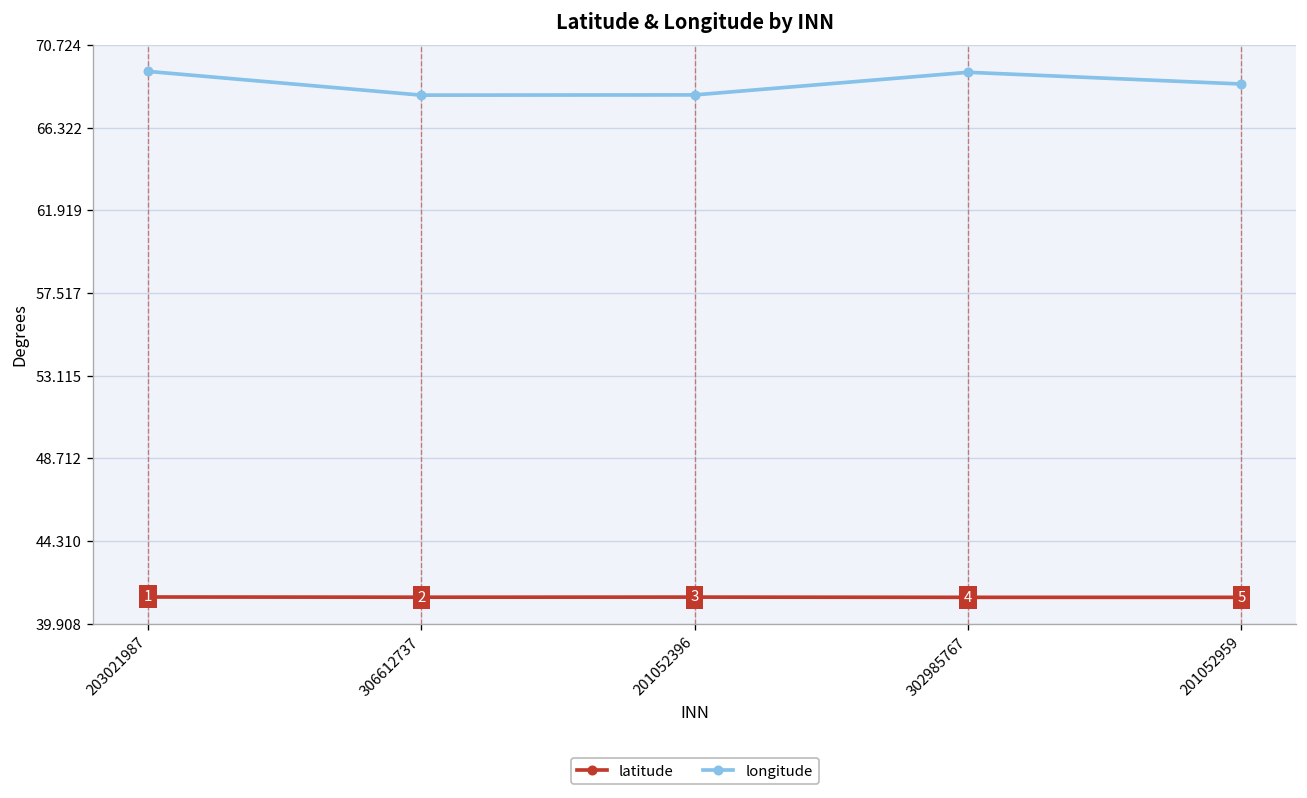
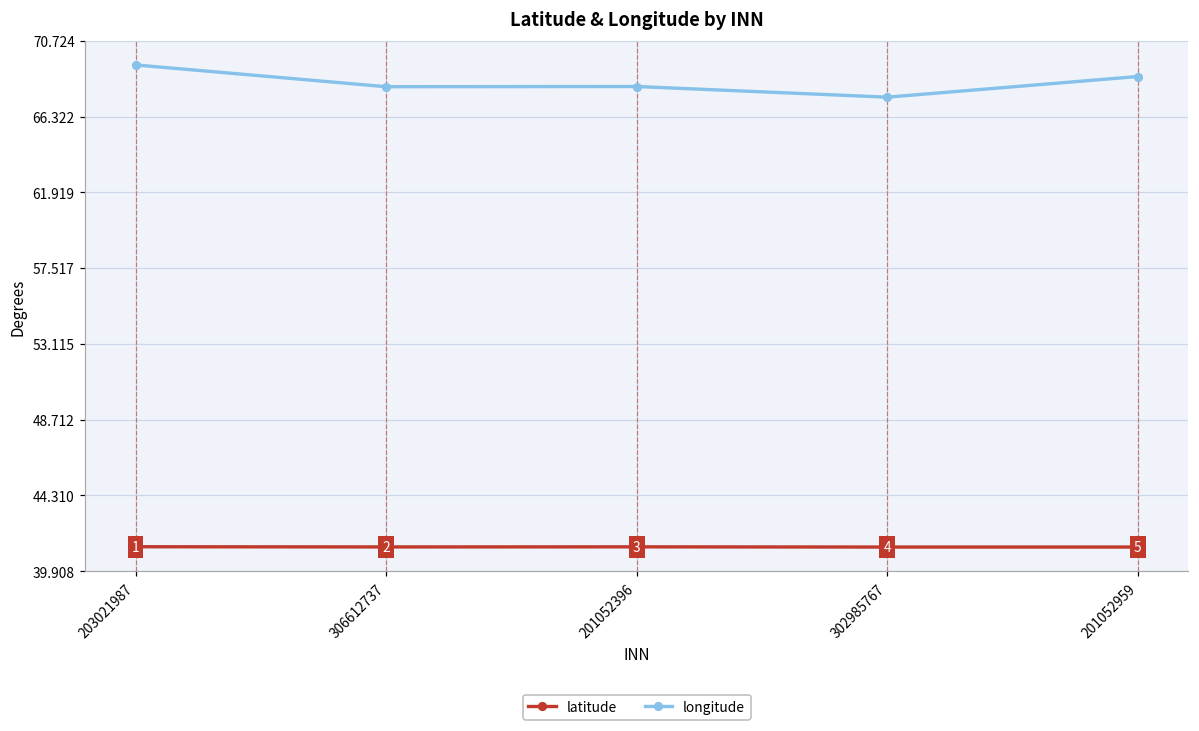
  {
    "longitude": {
      "203021987": 69.3,
      "306612737": 68.1,
      "201052396": 68.1,
-     "302985767": 69.3,
+     "302985767": 67.5,
      "201052959": 68.7
    }
  }
